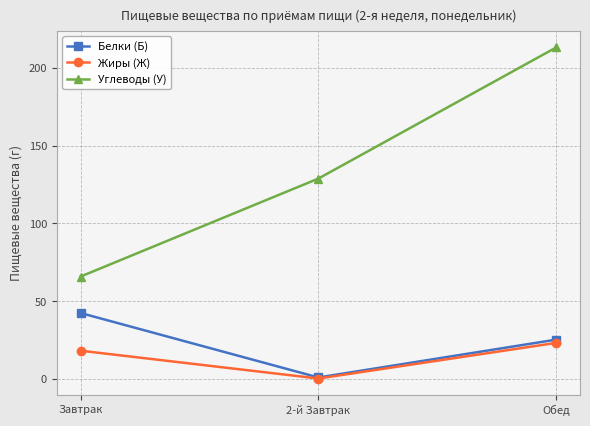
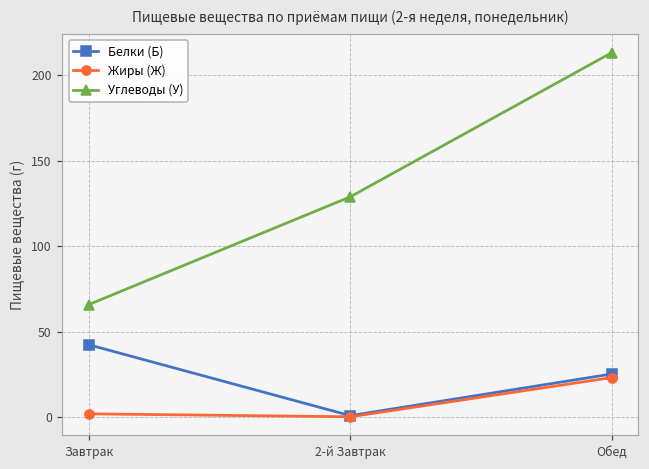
  {
    "Белки (Б)": {
      "Завтрак": 42,
      "Обед": 25
    },
    "Жиры (Ж)": {
-     "Завтрак": 18,
+     "Завтрак": 2,
      "Обед": 23
    },
    "Углеводы (У)": {
      "Завтрак": 66,
      "2-й Завтрак": 129,
      "Обед": 213
    }
  }
